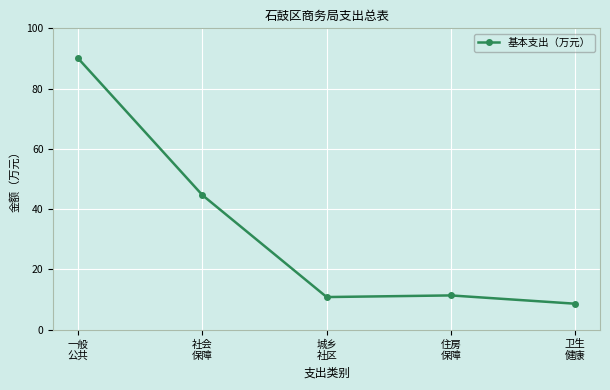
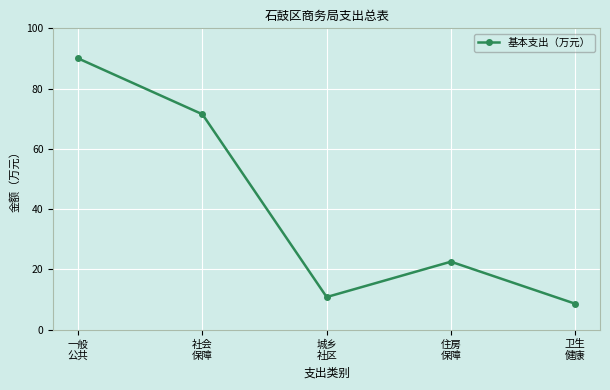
  {
    "一般 公共": 90,
-   "社会 保障": 45,
+   "社会 保障": 71,
    "城乡 社区": 11,
-   "住房 保障": 11,
+   "住房 保障": 23,
    "卫生 健康": 9
  }
